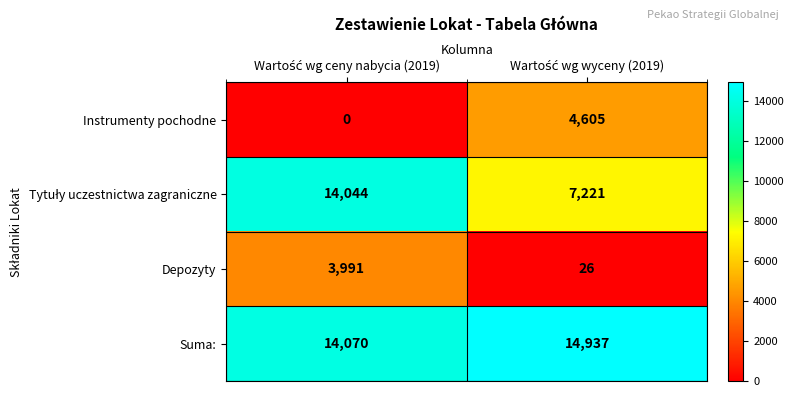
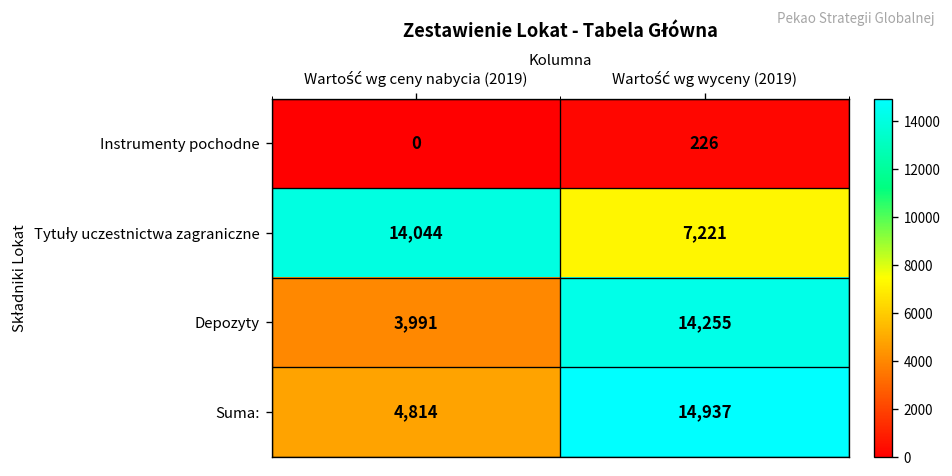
  {
    "Instrumenty pochodne": {
      "Wartość wg ceny nabycia (2019)": "0",
-     "Wartość wg wyceny (2019)": "4,605"
+     "Wartość wg wyceny (2019)": "226"
    },
    "Tytuły uczestnictwa zagraniczne": {
      "Wartość wg ceny nabycia (2019)": "14,044",
      "Wartość wg wyceny (2019)": "7,221"
    },
    "Depozyty": {
      "Wartość wg ceny nabycia (2019)": "3,991",
-     "Wartość wg wyceny (2019)": "26"
+     "Wartość wg wyceny (2019)": "14,255"
    },
    "Suma:": {
-     "Wartość wg ceny nabycia (2019)": "14,070",
+     "Wartość wg ceny nabycia (2019)": "4,814",
      "Wartość wg wyceny (2019)": "14,937"
    }
  }
